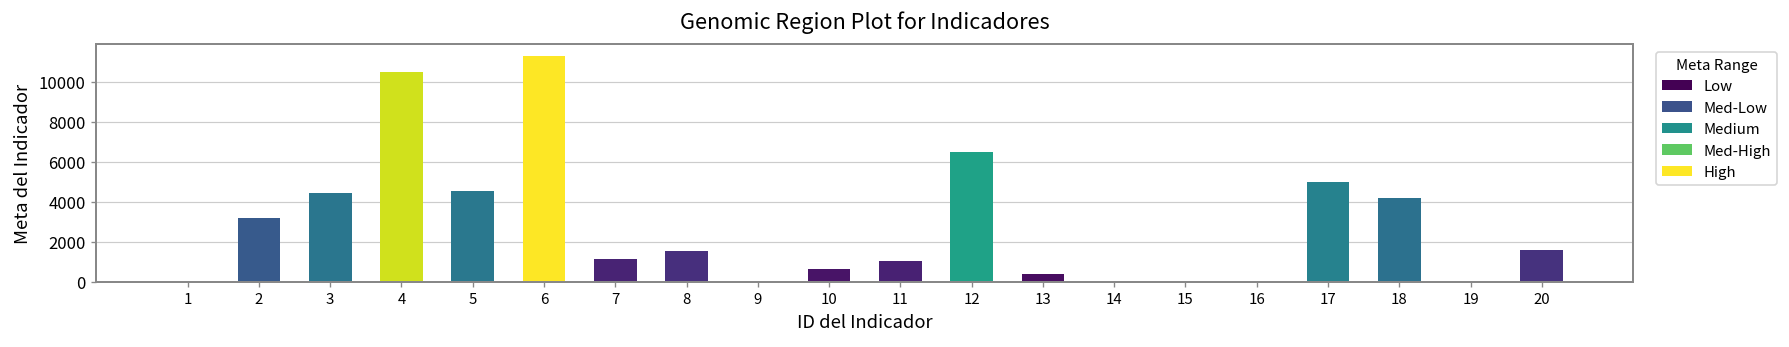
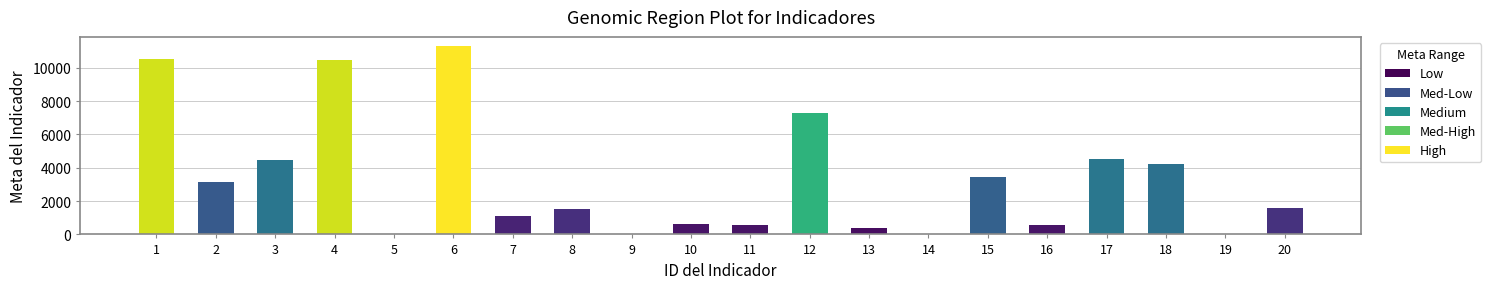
  {
-   "1": 0,
+   "1": 10500,
    "2": 3200,
    "3": 4400,
    "4": 10500,
-   "5": 4500,
+   "5": 0,
    "6": 11300,
    "7": 1100,
    "8": 1500,
    "10": 600,
-   "11": 1000,
-   "12": 6500,
+   "11": 600,
+   "12": 7300,
    "13": 400,
-   "15": 0,
-   "16": 0,
-   "17": 5000,
+   "15": 3500,
+   "16": 600,
+   "17": 4500,
    "18": 4200,
    "19": 0,
    "20": 1600
  }
